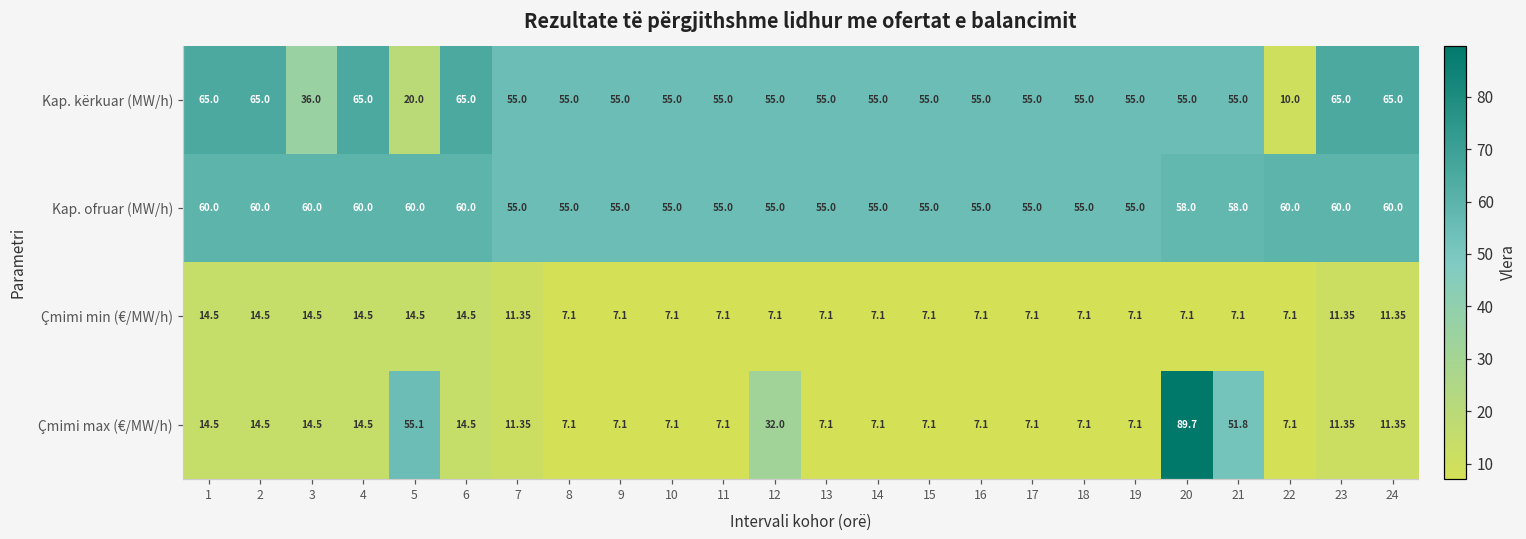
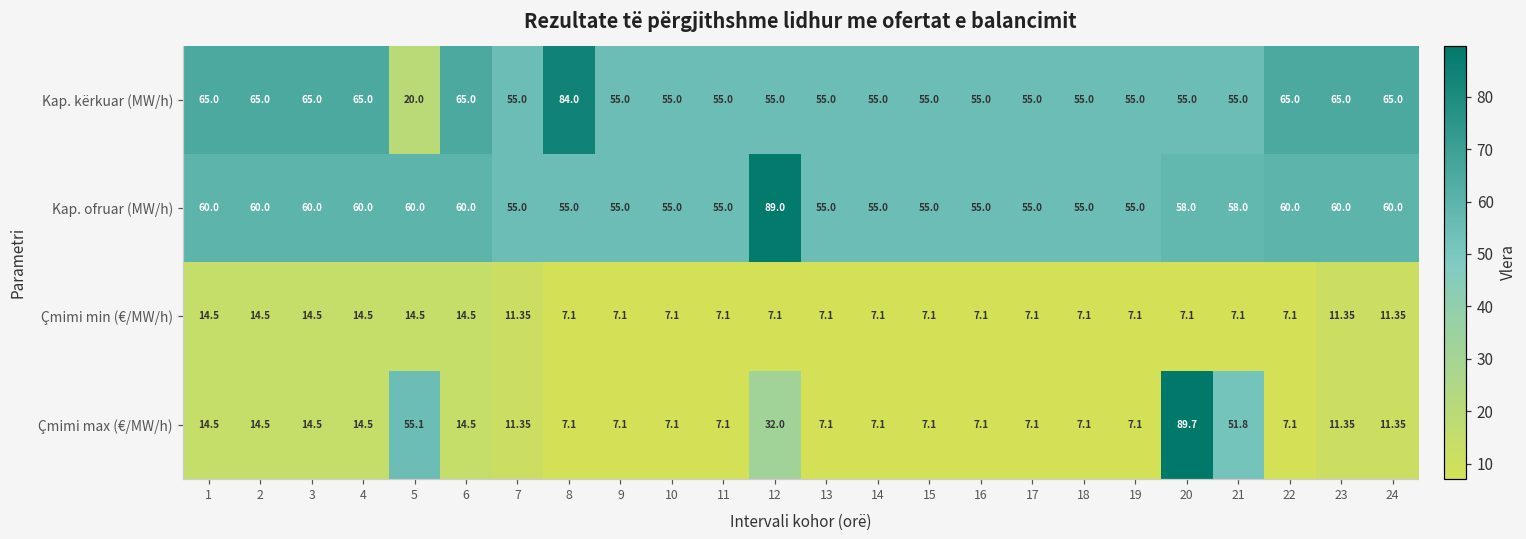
  {
    "Kap. kërkuar (MW/h)": {
      "1": 65.0,
      "2": 65.0,
-     "3": 36.0,
+     "3": 65.0,
      "4": 65.0,
      "5": 20.0,
      "6": 65.0,
      "7": 55.0,
-     "8": 55.0,
+     "8": 84.0,
      "9": 55.0,
      "10": 55.0,
      "11": 55.0,
      "12": 55.0,
      "13": 55.0,
      "14": 55.0,
      "15": 55.0,
      "16": 55.0,
      "17": 55.0,
      "18": 55.0,
      "19": 55.0,
      "20": 55.0,
      "21": 55.0,
-     "22": 10.0,
+     "22": 65.0,
      "23": 65.0,
      "24": 65.0
    },
    "Kap. ofruar (MW/h)": {
      "1": 60.0,
      "2": 60.0,
      "3": 60.0,
      "4": 60.0,
      "5": 60.0,
      "6": 60.0,
      "7": 55.0,
      "8": 55.0,
      "9": 55.0,
      "10": 55.0,
      "11": 55.0,
-     "12": 55.0,
+     "12": 89.0,
      "13": 55.0,
      "14": 55.0,
      "15": 55.0,
      "16": 55.0,
      "17": 55.0,
      "18": 55.0,
      "19": 55.0,
      "20": 58.0,
      "21": 58.0,
      "22": 60.0,
      "23": 60.0,
      "24": 60.0
    },
    "Çmimi min (€/MW/h)": {
      "1": 14.5,
      "2": 14.5,
      "3": 14.5,
      "4": 14.5,
      "5": 14.5,
      "6": 14.5,
      "7": 11.35,
      "8": 7.1,
      "9": 7.1,
      "10": 7.1,
      "11": 7.1,
      "12": 7.1,
      "13": 7.1,
      "14": 7.1,
      "15": 7.1,
      "16": 7.1,
      "17": 7.1,
      "18": 7.1,
      "19": 7.1,
      "20": 7.1,
      "21": 7.1,
      "22": 7.1,
      "23": 11.35,
      "24": 11.35
    },
    "Çmimi max (€/MW/h)": {
      "1": 14.5,
      "2": 14.5,
      "3": 14.5,
      "4": 14.5,
      "5": 55.1,
      "6": 14.5,
      "7": 11.35,
      "8": 7.1,
      "9": 7.1,
      "10": 7.1,
      "11": 7.1,
      "12": 32.0,
      "13": 7.1,
      "14": 7.1,
      "15": 7.1,
      "16": 7.1,
      "17": 7.1,
      "18": 7.1,
      "19": 7.1,
      "20": 89.7,
      "21": 51.8,
      "22": 7.1,
      "23": 11.35,
      "24": 11.35
    }
  }
